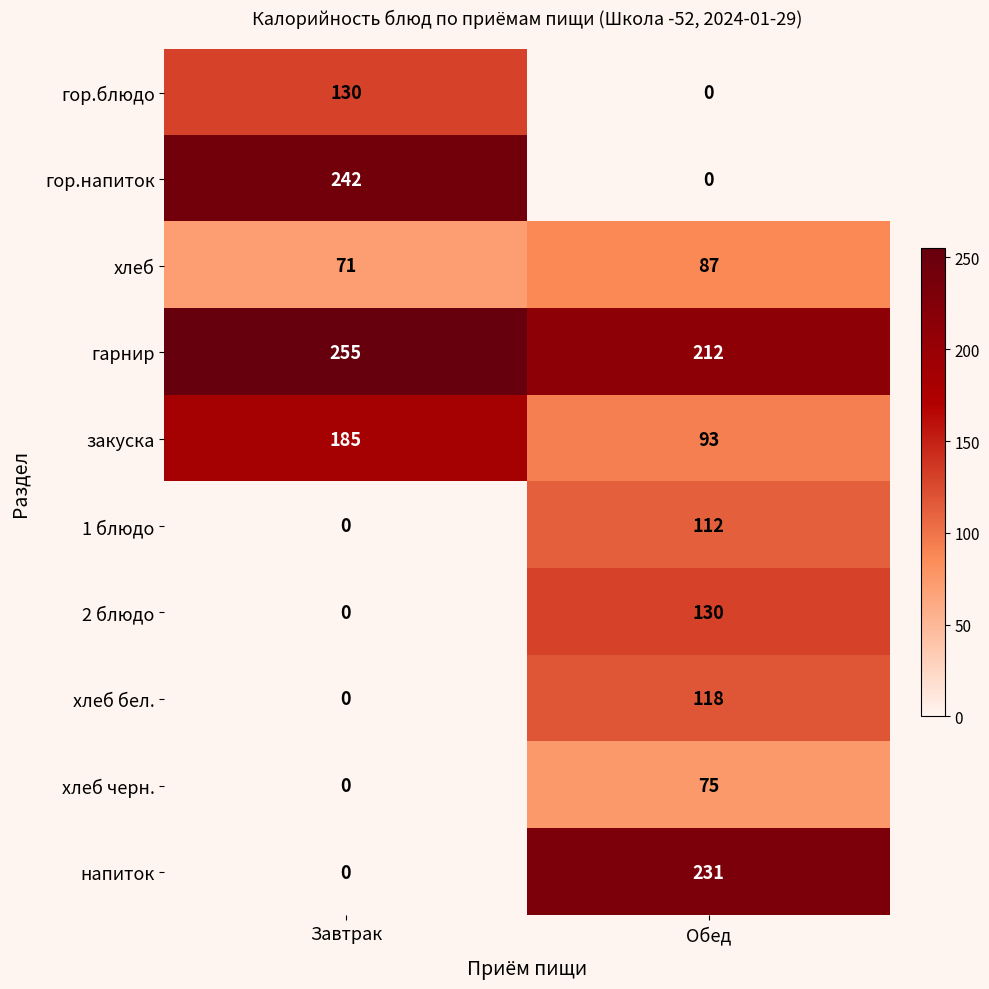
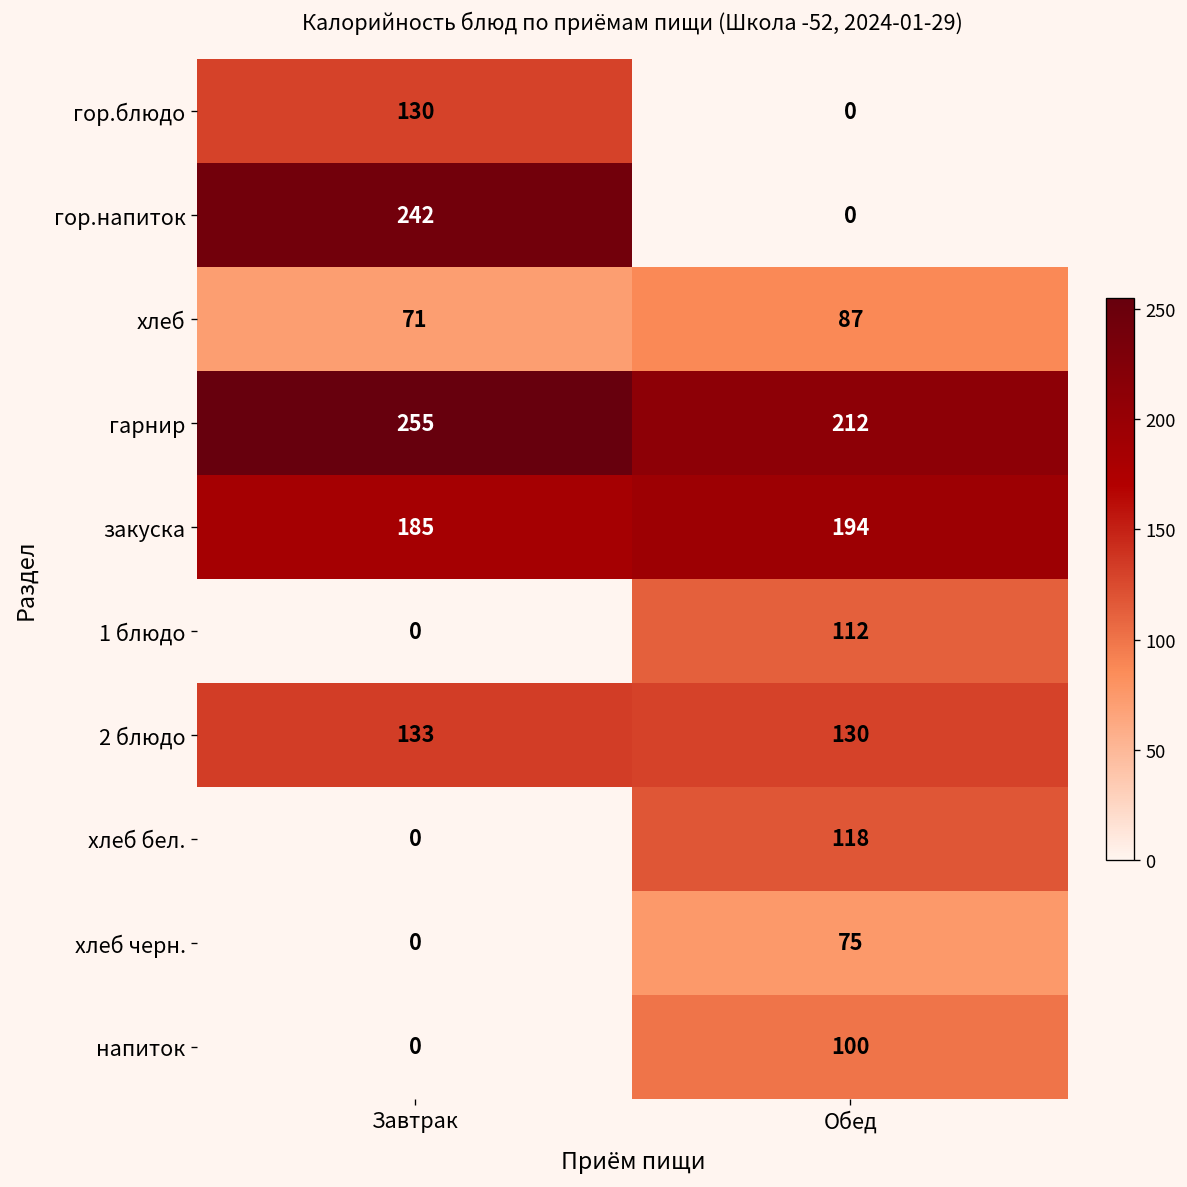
  {
    "гор.блюдо": {
      "Завтрак": 130,
      "Обед": 0
    },
    "гор.напиток": {
      "Завтрак": 242,
      "Обед": 0
    },
    "хлеб": {
      "Завтрак": 71,
      "Обед": 87
    },
    "гарнир": {
      "Завтрак": 255,
      "Обед": 212
    },
    "закуска": {
      "Завтрак": 185,
-     "Обед": 93
+     "Обед": 194
    },
    "1 блюдо": {
      "Завтрак": 0,
      "Обед": 112
    },
    "2 блюдо": {
-     "Завтрак": 0,
+     "Завтрак": 133,
      "Обед": 130
    },
    "хлеб бел.": {
      "Завтрак": 0,
      "Обед": 118
    },
    "хлеб черн.": {
      "Завтрак": 0,
      "Обед": 75
    },
    "напиток": {
      "Завтрак": 0,
-     "Обед": 231
+     "Обед": 100
    }
  }
